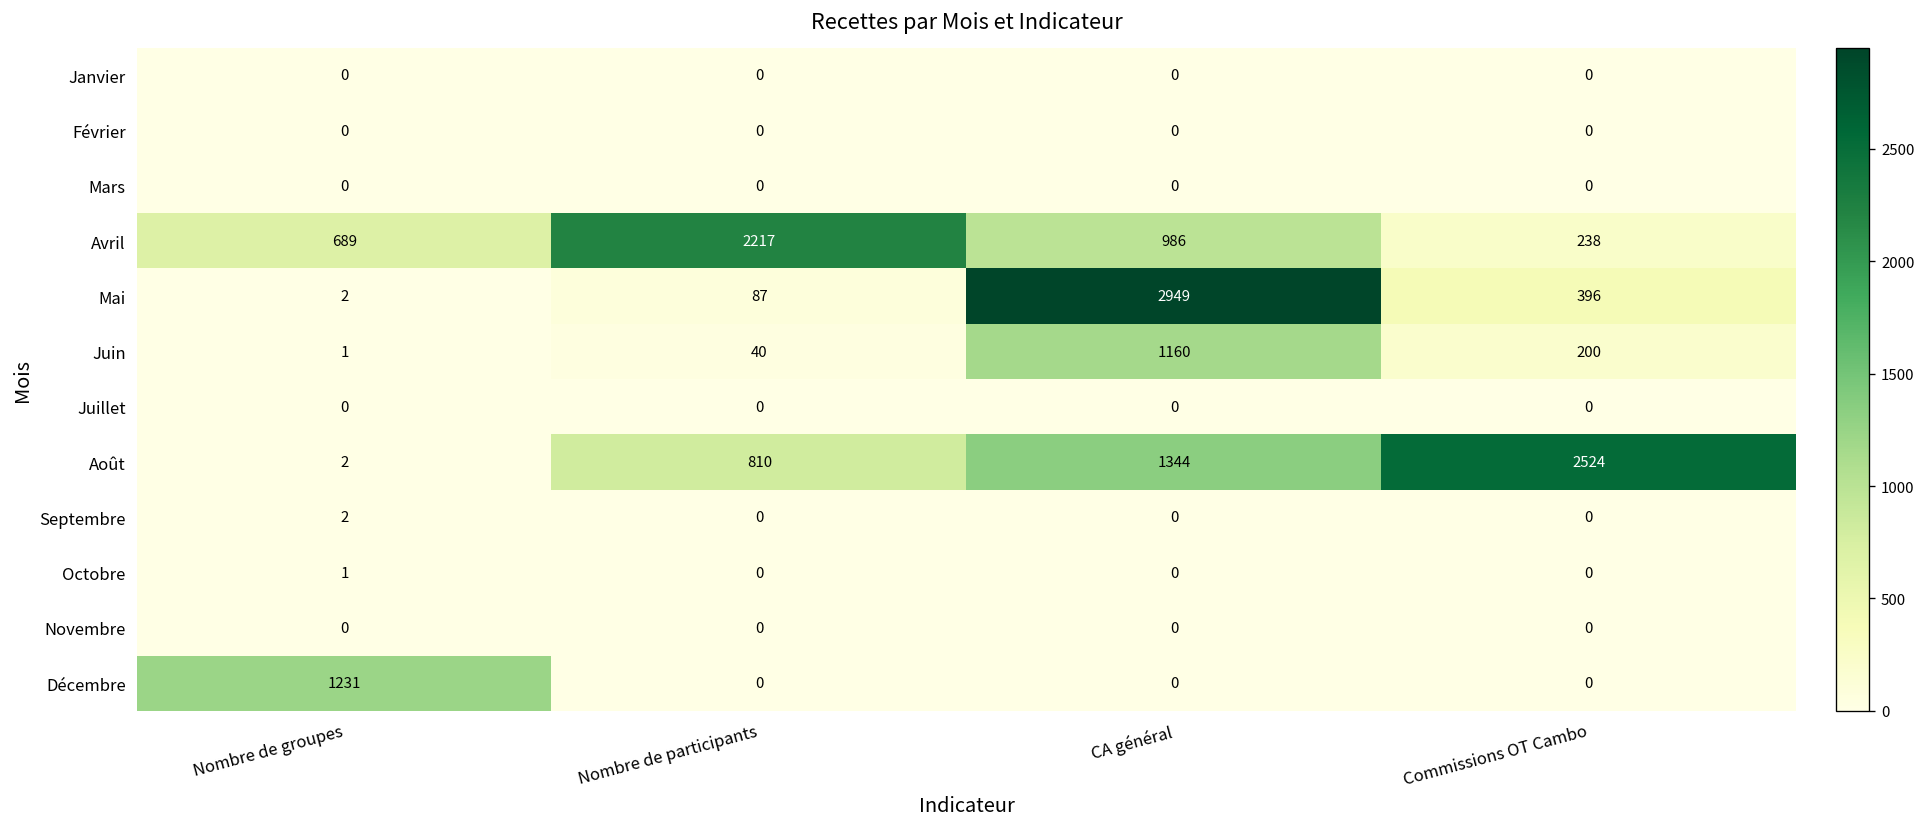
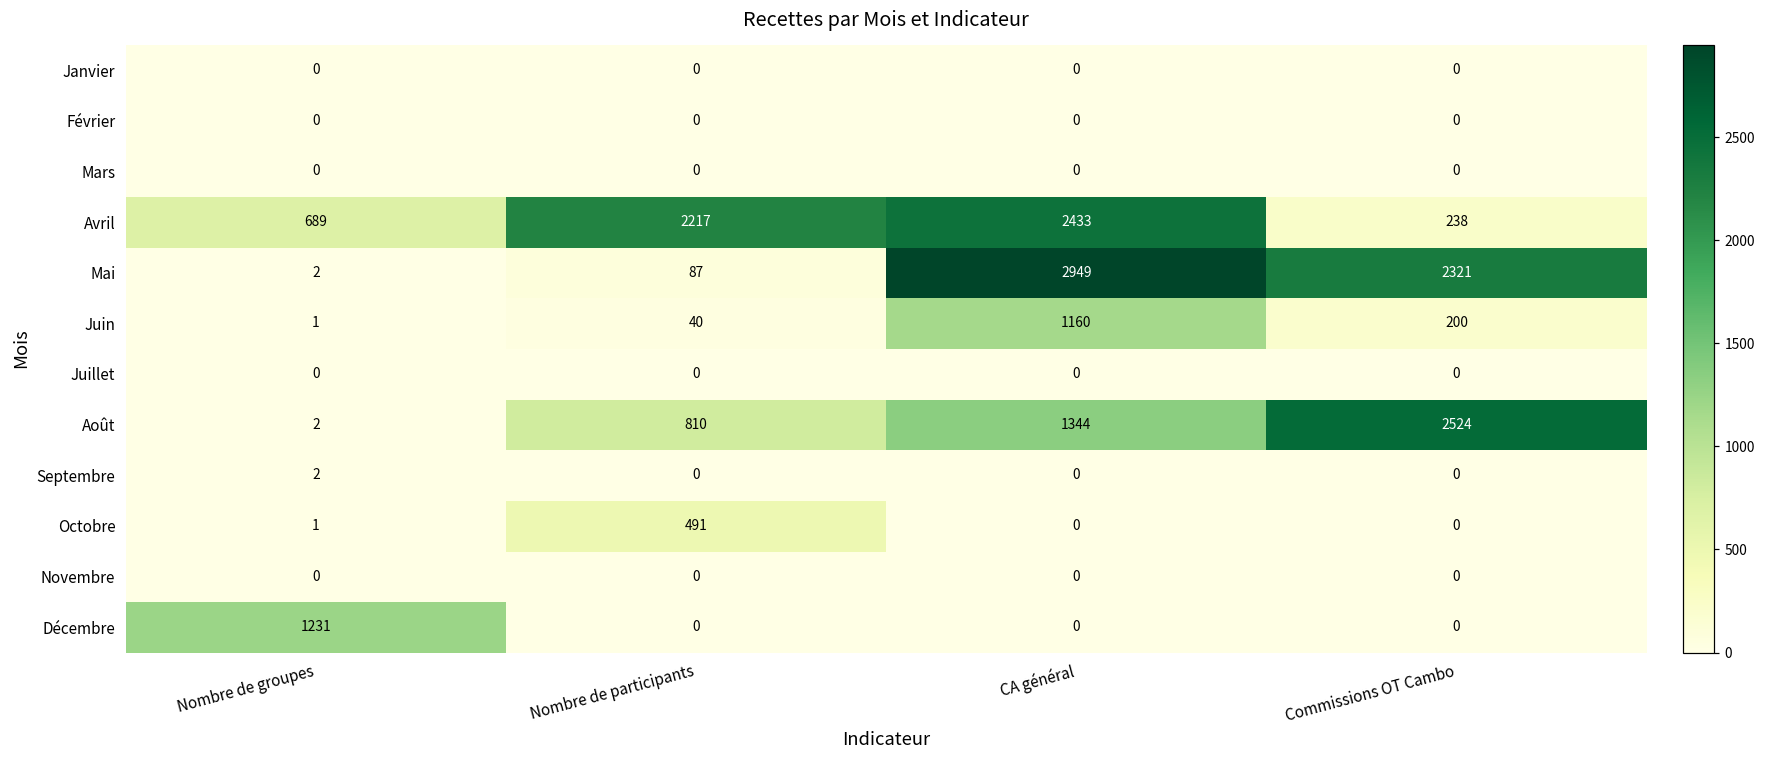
  {
    "Janvier": {
      "Nombre de groupes": 0,
      "Nombre de participants": 0,
      "CA général": 0,
      "Commissions OT Cambo": 0
    },
    "Février": {
      "Nombre de groupes": 0,
      "Nombre de participants": 0,
      "CA général": 0,
      "Commissions OT Cambo": 0
    },
    "Mars": {
      "Nombre de groupes": 0,
      "Nombre de participants": 0,
      "CA général": 0,
      "Commissions OT Cambo": 0
    },
    "Avril": {
      "Nombre de groupes": 689,
      "Nombre de participants": 2217,
-     "CA général": 986,
+     "CA général": 2433,
      "Commissions OT Cambo": 238
    },
    "Mai": {
      "Nombre de groupes": 2,
      "Nombre de participants": 87,
      "CA général": 2949,
-     "Commissions OT Cambo": 396
+     "Commissions OT Cambo": 2321
    },
    "Juin": {
      "Nombre de groupes": 1,
      "Nombre de participants": 40,
      "CA général": 1160,
      "Commissions OT Cambo": 200
    },
    "Juillet": {
      "Nombre de groupes": 0,
      "Nombre de participants": 0,
      "CA général": 0,
      "Commissions OT Cambo": 0
    },
    "Août": {
      "Nombre de groupes": 2,
      "Nombre de participants": 810,
      "CA général": 1344,
      "Commissions OT Cambo": 2524
    },
    "Septembre": {
      "Nombre de groupes": 2,
      "Nombre de participants": 0,
      "CA général": 0,
      "Commissions OT Cambo": 0
    },
    "Octobre": {
      "Nombre de groupes": 1,
-     "Nombre de participants": 0,
+     "Nombre de participants": 491,
      "CA général": 0,
      "Commissions OT Cambo": 0
    },
    "Novembre": {
      "Nombre de groupes": 0,
      "Nombre de participants": 0,
      "CA général": 0,
      "Commissions OT Cambo": 0
    },
    "Décembre": {
      "Nombre de groupes": 1231,
      "Nombre de participants": 0,
      "CA général": 0,
      "Commissions OT Cambo": 0
    }
  }
